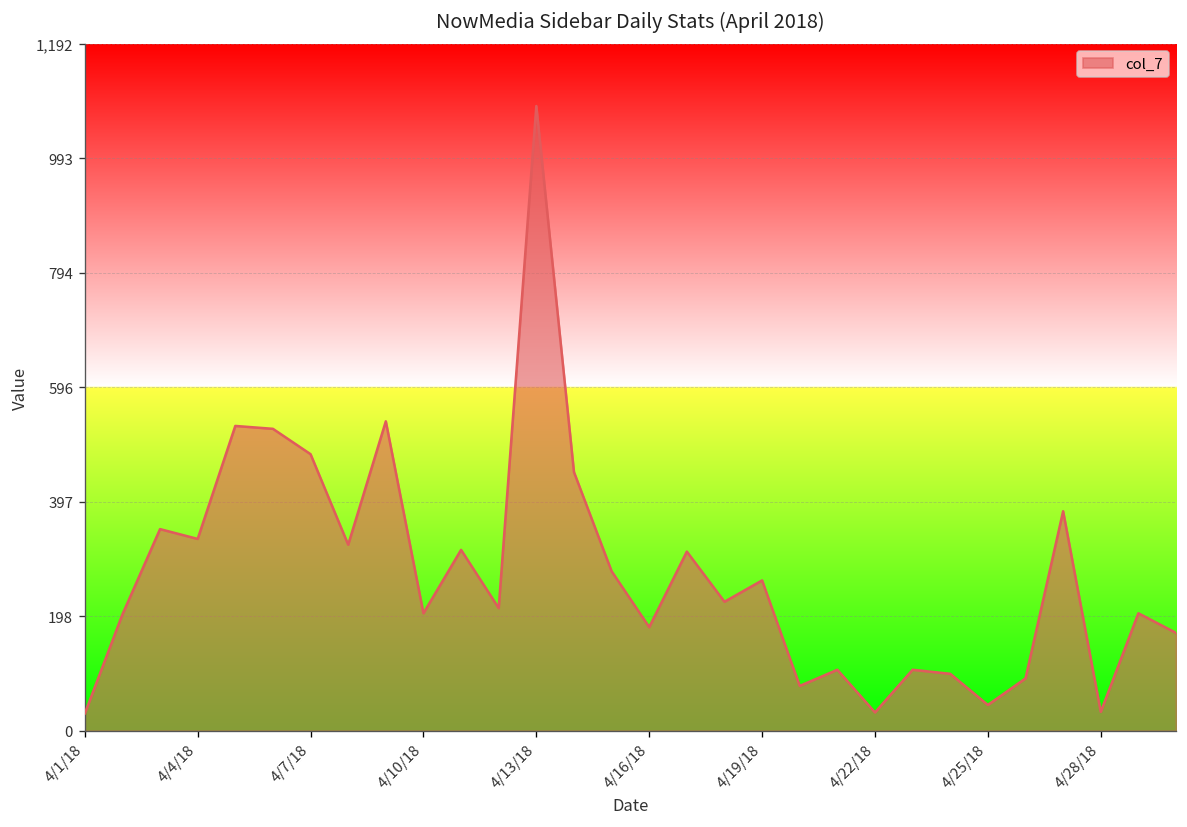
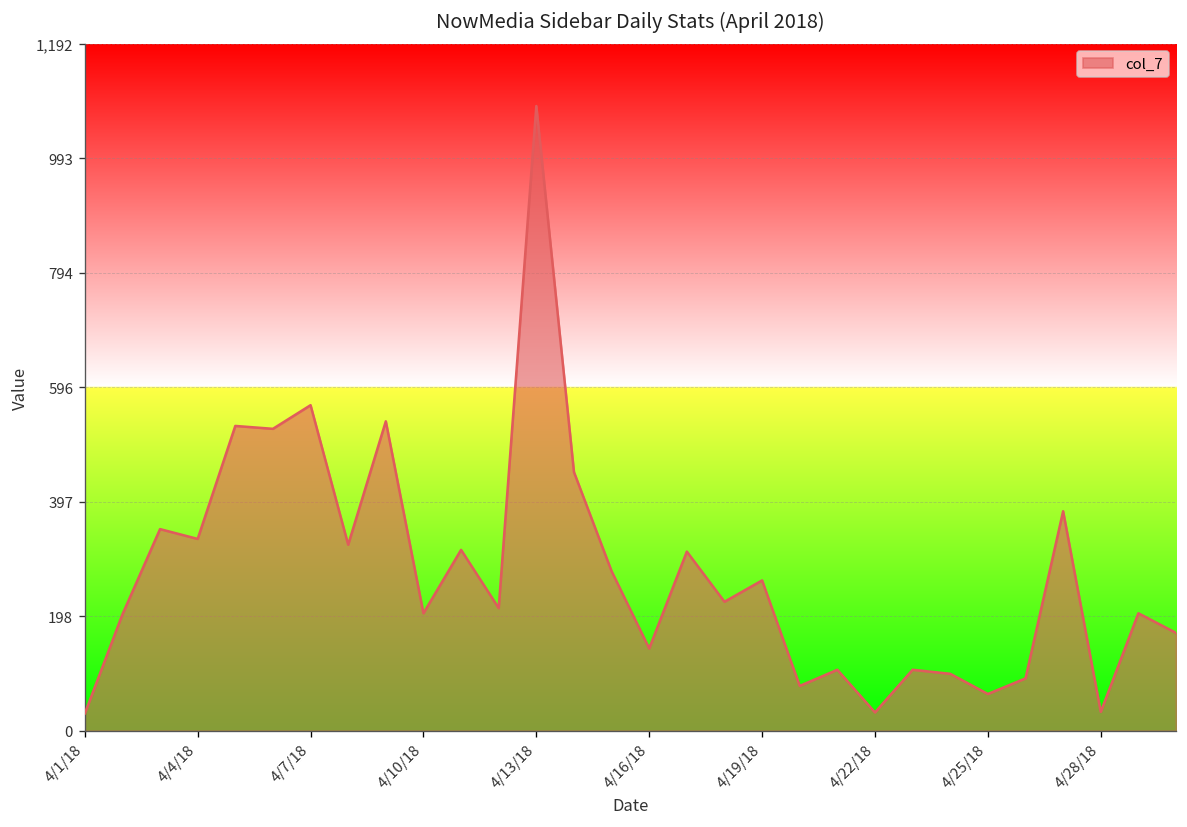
  {
    "4/1/18": "30",
    "4/4/18": "330",
-   "4/7/18": "480",
+   "4/7/18": "570",
    "4/10/18": "200",
    "4/13/18": "1,080",
-   "4/16/18": "180",
+   "4/16/18": "140",
    "4/19/18": "260",
    "4/22/18": "30",
-   "4/25/18": "50",
+   "4/25/18": "60",
    "4/28/18": "30"
  }
